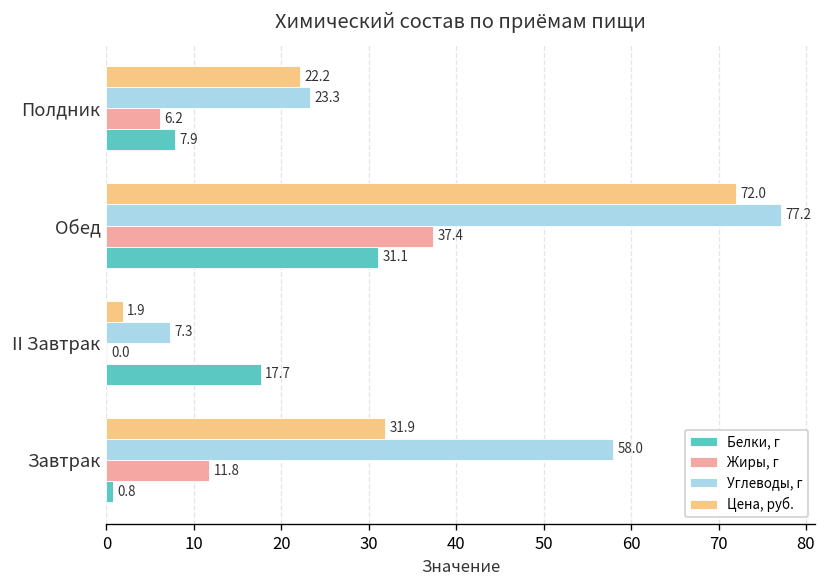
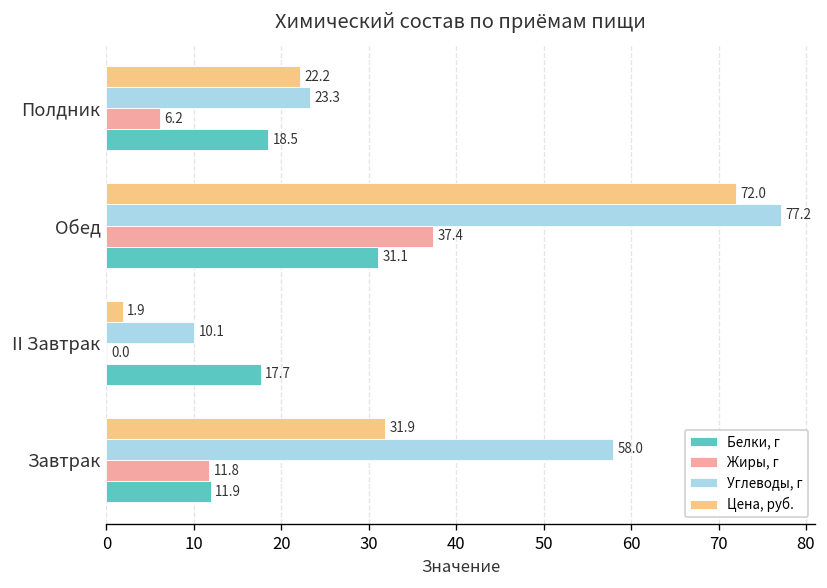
  {
    "Белки, г": {
-     "Полдник": 7.9,
+     "Полдник": 18.5,
      "Обед": 31.1,
      "II Завтрак": 17.7,
-     "Завтрак": 0.8
+     "Завтрак": 11.9
    },
    "Углеводы, г": {
      "Полдник": 23.3,
      "Обед": 77.2,
-     "II Завтрак": 7.3,
+     "II Завтрак": 10.1,
      "Завтрак": 58.0
    }
  }
